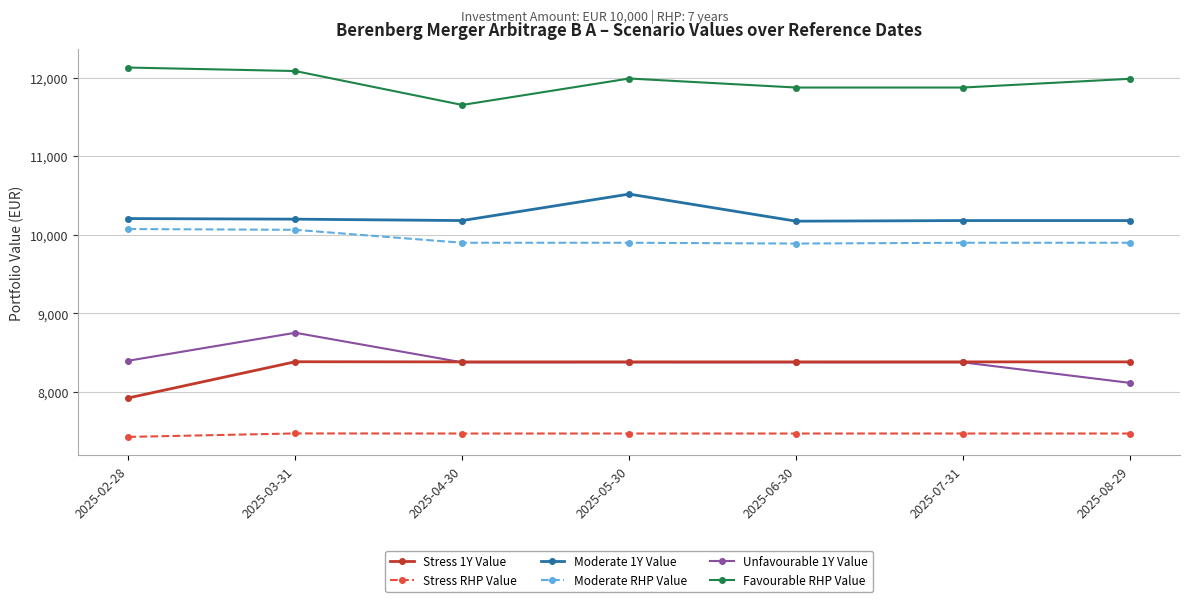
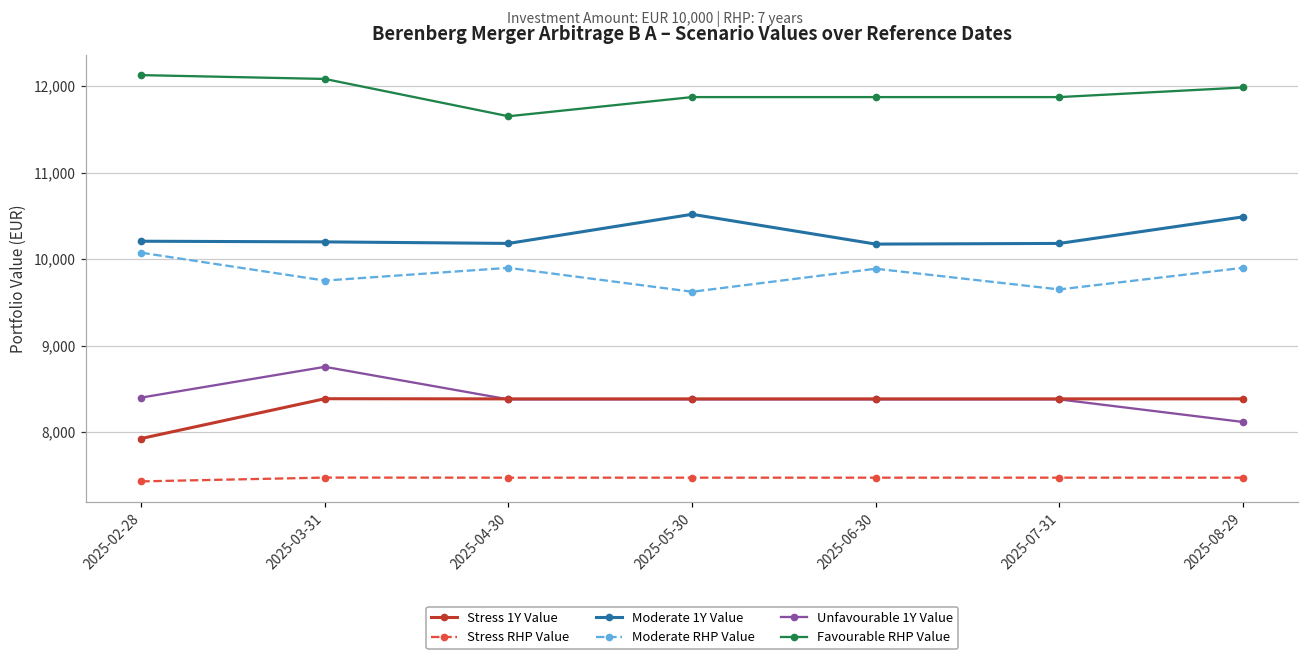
  {
    "Moderate 1Y Value": {
      "2025-02-28": "10,200",
      "2025-03-31": "10,200",
      "2025-04-30": "10,200",
      "2025-05-30": "10,500",
      "2025-06-30": "10,200",
      "2025-07-31": "10,200",
-     "2025-08-29": "10,200"
+     "2025-08-29": "10,500"
    },
    "Moderate RHP Value": {
      "2025-02-28": "10,100",
-     "2025-03-31": "10,100",
+     "2025-03-31": "9,800",
      "2025-04-30": "9,900",
-     "2025-05-30": "9,900",
+     "2025-05-30": "9,600",
      "2025-06-30": "9,900",
-     "2025-07-31": "9,900",
+     "2025-07-31": "9,600",
      "2025-08-29": "9,900"
    },
    "Unfavourable 1Y Value": {
      "2025-02-28": "8,400",
      "2025-03-31": "8,800",
      "2025-08-29": "8,100"
    },
    "Favourable RHP Value": {
      "2025-02-28": "12,100",
      "2025-03-31": "12,100",
      "2025-04-30": "11,700",
-     "2025-05-30": "12,000",
+     "2025-05-30": "11,900",
      "2025-06-30": "11,900",
      "2025-07-31": "11,900",
      "2025-08-29": "12,000"
    }
  }
